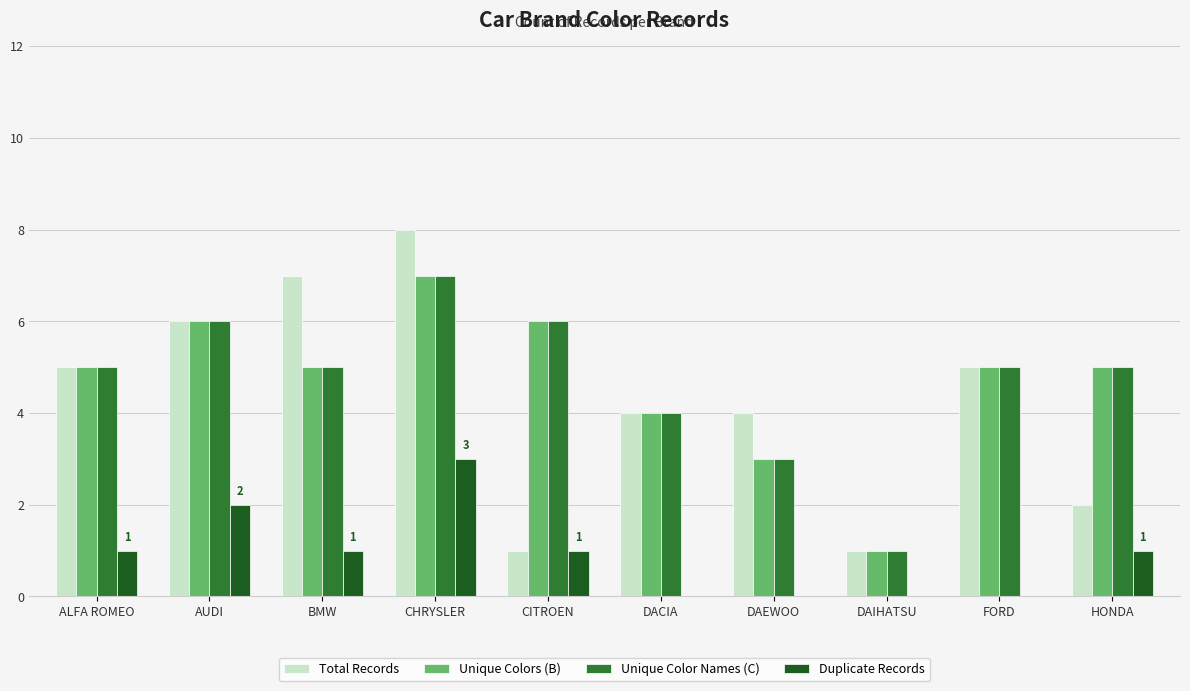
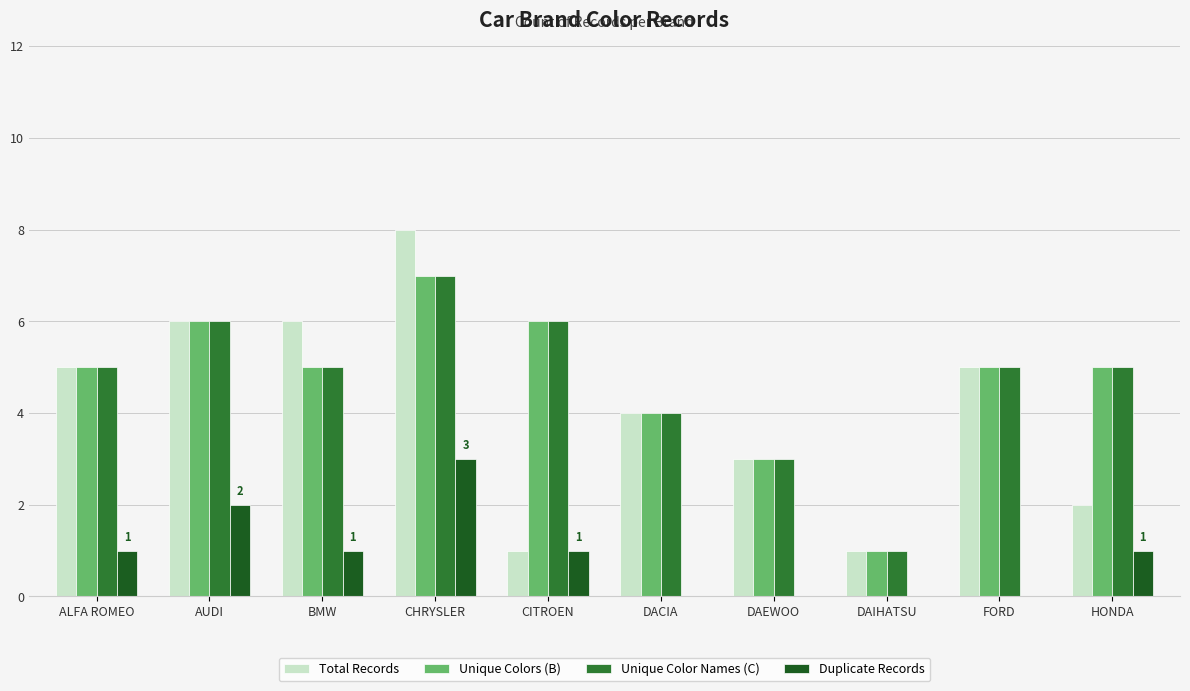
  {
    "Total Records": {
      "ALFA ROMEO": 5,
      "AUDI": 6,
-     "BMW": 7,
+     "BMW": 6,
      "CHRYSLER": 8,
      "CITROEN": 1,
      "DACIA": 4,
-     "DAEWOO": 4,
+     "DAEWOO": 3,
      "DAIHATSU": 1,
      "FORD": 5,
      "HONDA": 2
    },
    "Unique Colors (B)": {
      "ALFA ROMEO": 5,
      "AUDI": 6,
      "BMW": 5,
      "CHRYSLER": 7,
      "CITROEN": 6,
      "DACIA": 4,
      "DAEWOO": 3,
      "DAIHATSU": 1,
      "FORD": 5,
      "HONDA": 5
    }
  }
